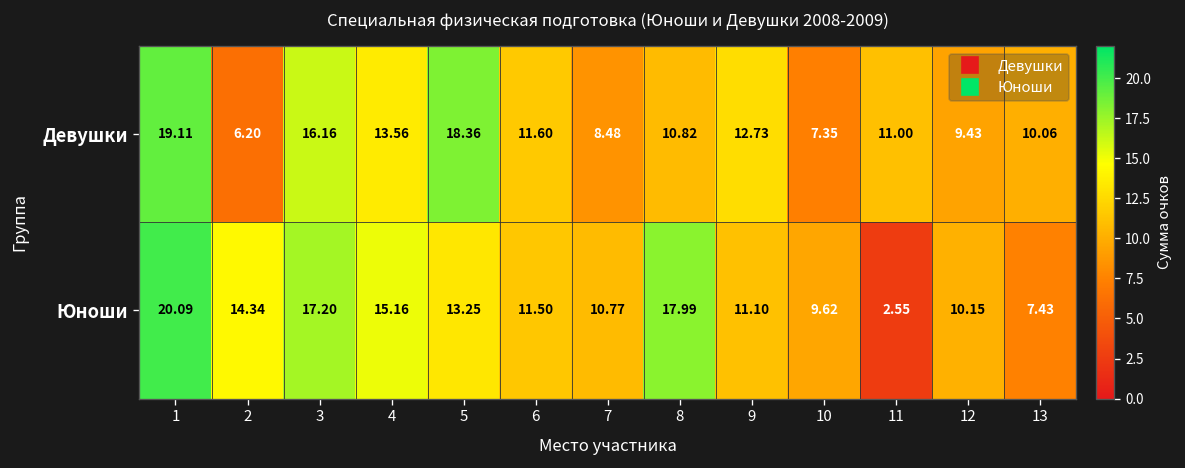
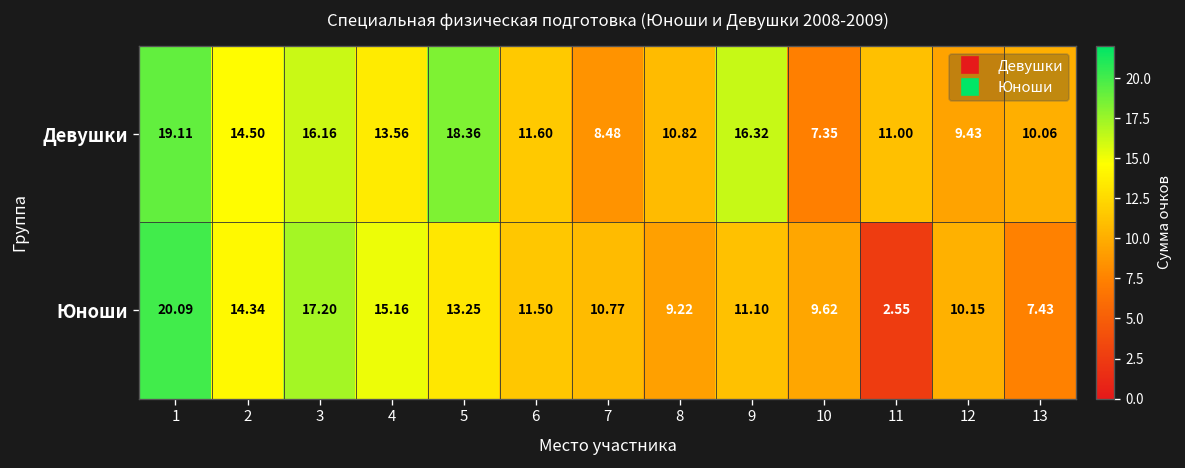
  {
    "Девушки": {
      "1": 19.11,
-     "2": 6.20,
+     "2": 14.50,
      "3": 16.16,
      "4": 13.56,
      "5": 18.36,
      "6": 11.60,
      "7": 8.48,
      "8": 10.82,
-     "9": 12.73,
+     "9": 16.32,
      "10": 7.35,
      "11": 11.00,
      "12": 9.43,
      "13": 10.06
    },
    "Юноши": {
      "1": 20.09,
      "2": 14.34,
      "3": 17.20,
      "4": 15.16,
      "5": 13.25,
      "6": 11.50,
      "7": 10.77,
-     "8": 17.99,
+     "8": 9.22,
      "9": 11.10,
      "10": 9.62,
      "11": 2.55,
      "12": 10.15,
      "13": 7.43
    }
  }
